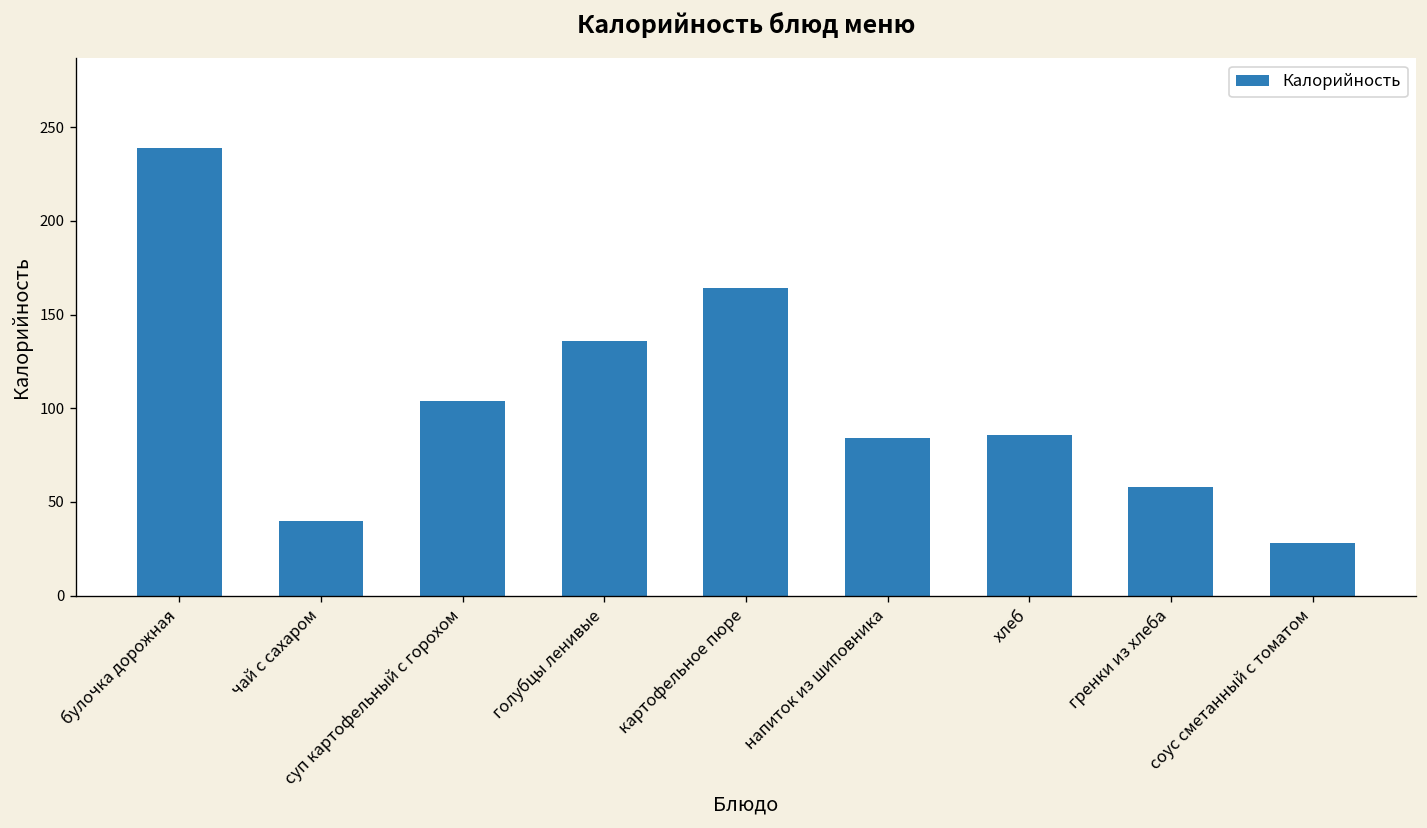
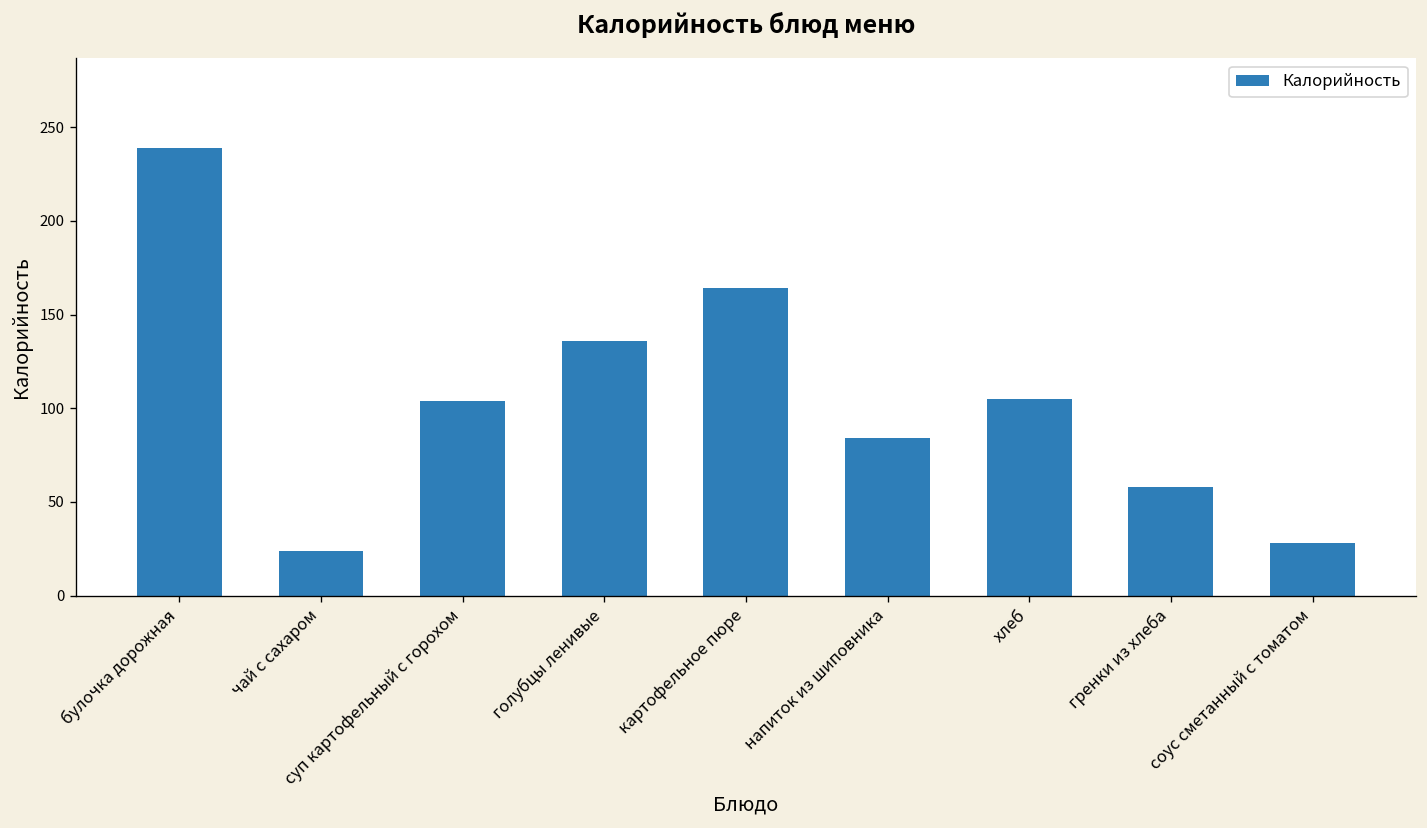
  {
    "булочка дорожная": 239,
-   "чай с сахаром": 40,
+   "чай с сахаром": 24,
    "суп картофельный с горохом": 104,
    "голубцы ленивые": 136,
    "картофельное пюре": 164,
    "напиток из шиповника": 84,
-   "хлеб": 86,
+   "хлеб": 105,
    "гренки из хлеба": 58,
    "соус сметанный с томатом": 28
  }
